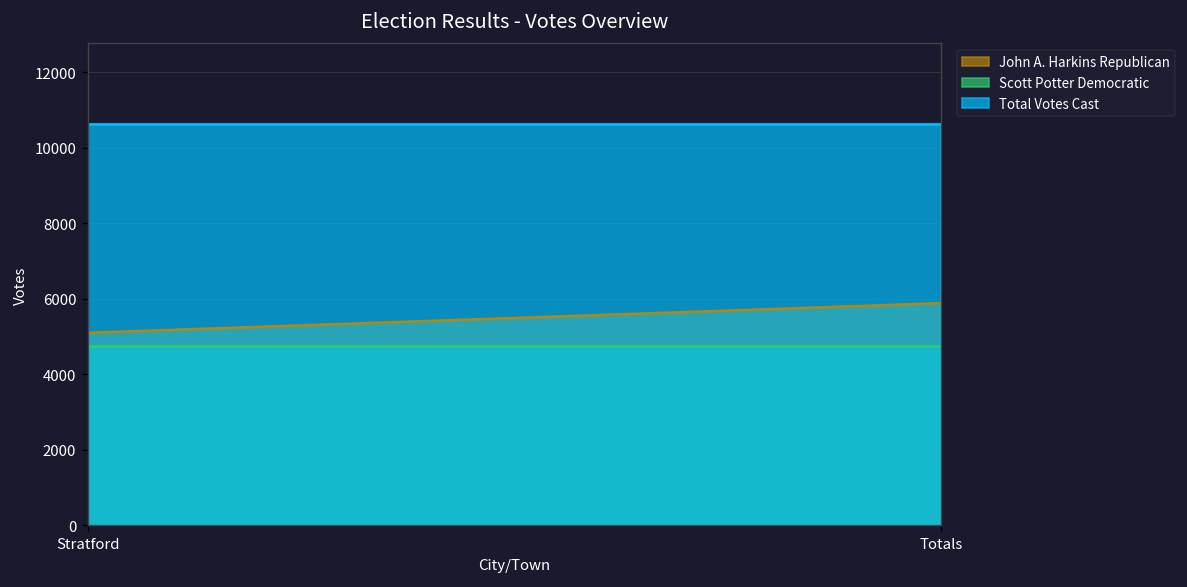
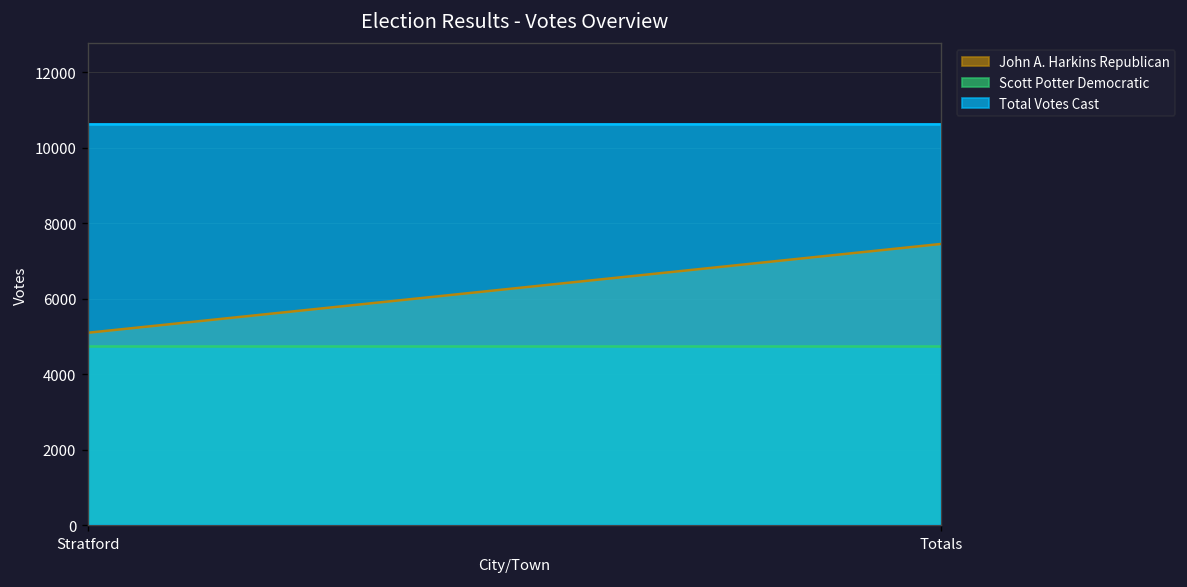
  {
    "John A. Harkins Republican": {
      "Stratford": 5100,
-     "Totals": 5900
+     "Totals": 7500
    },
    "Scott Potter Democratic": {
      "Stratford": 4800,
      "Totals": 4800
    },
    "Total Votes Cast": {
      "Stratford": 10600,
      "Totals": 10600
    }
  }
